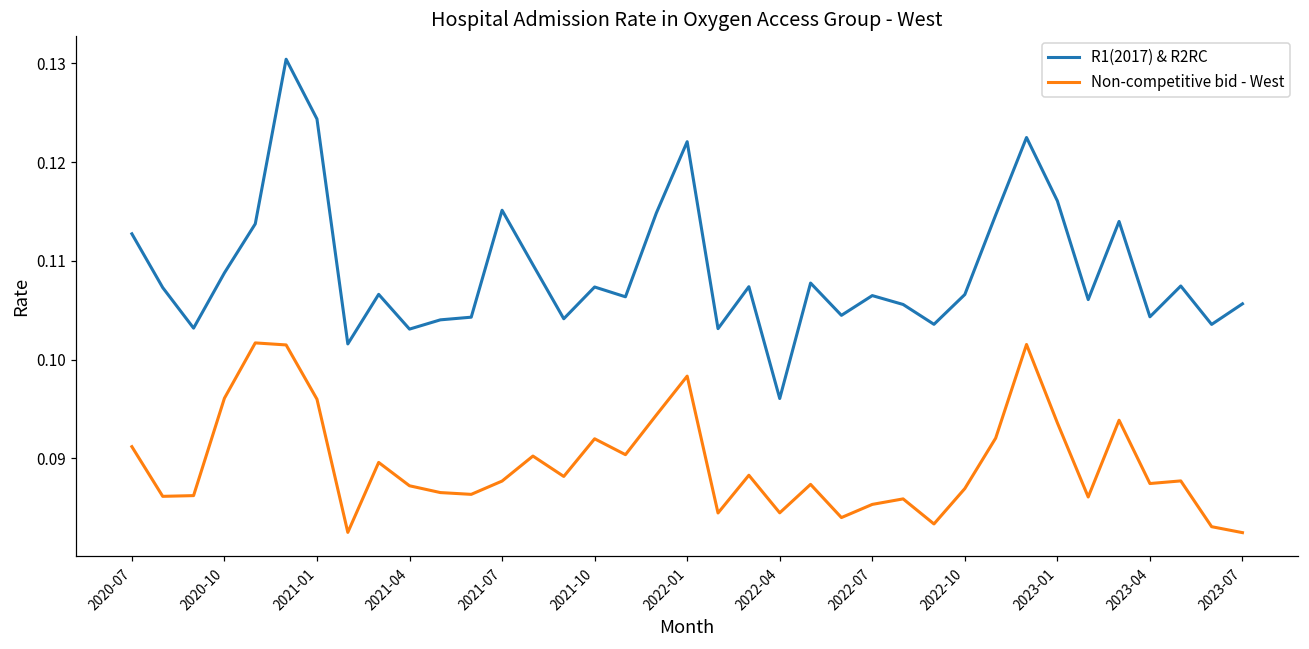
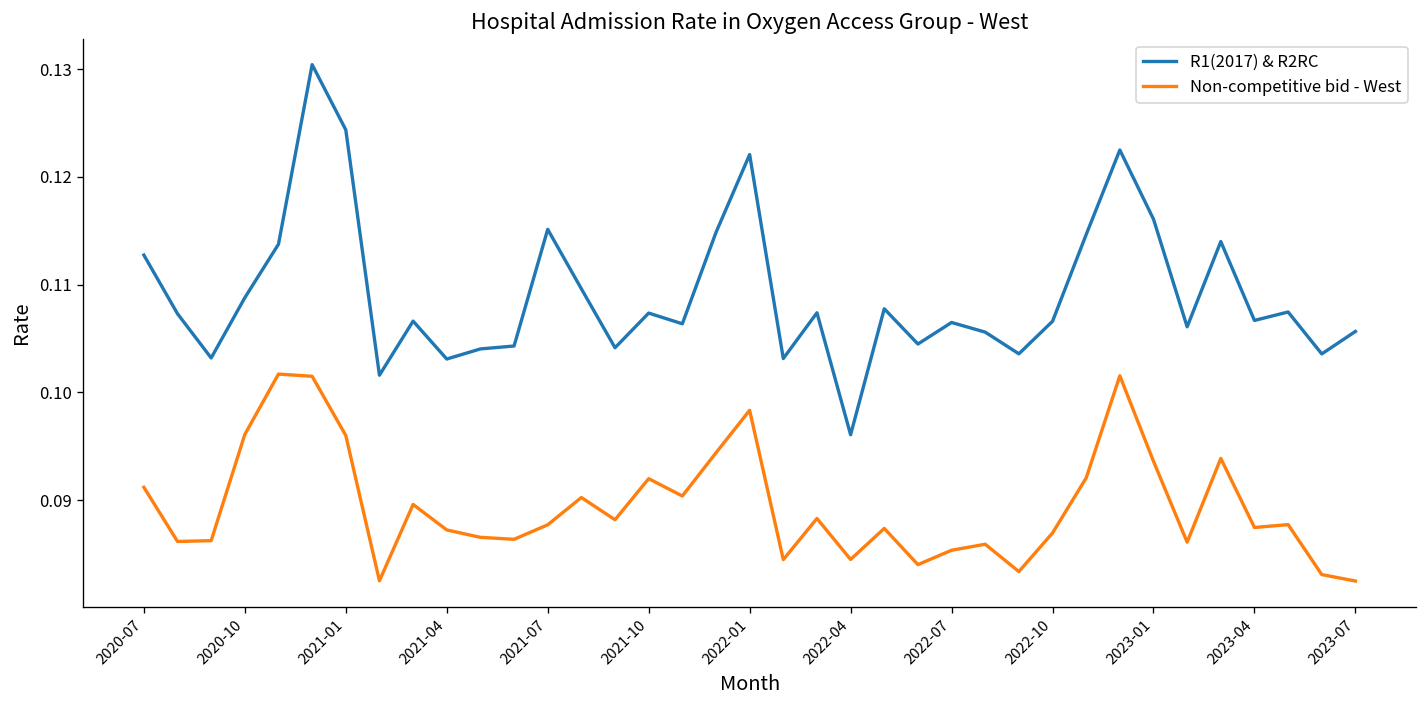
  {
    "R1(2017) & R2RC": {
      "2020-07": 0.113,
      "2020-10": 0.109,
      "2021-01": 0.124,
      "2021-04": 0.103,
      "2021-07": 0.115,
      "2021-10": 0.107,
      "2022-01": 0.122,
      "2022-04": 0.096,
      "2022-07": 0.106,
      "2022-10": 0.107,
      "2023-01": 0.116,
-     "2023-04": 0.104,
+     "2023-04": 0.107,
      "2023-07": 0.106
    },
    "Non-competitive bid - West": {
      "2020-07": 0.091,
      "2020-10": 0.096,
      "2021-01": 0.096,
      "2021-04": 0.087,
      "2021-07": 0.088,
      "2021-10": 0.092,
      "2022-01": 0.098,
      "2022-04": 0.084,
      "2022-07": 0.085,
      "2022-10": 0.087,
      "2023-01": 0.094,
      "2023-04": 0.087,
      "2023-07": 0.082
    }
  }
